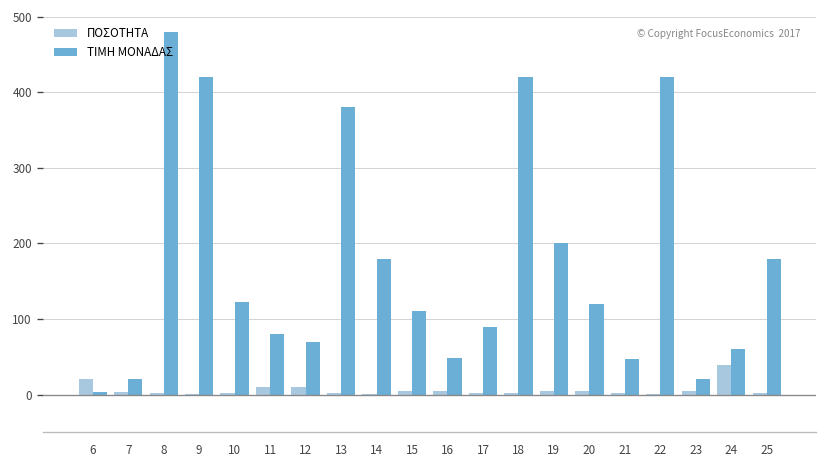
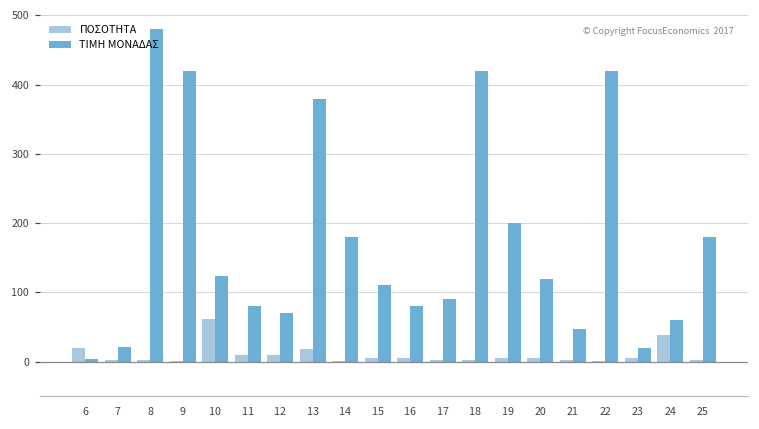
  {
    "ΠΟΣΟΤΗΤΑ": {
      "6": 20,
-     "10": 0,
+     "10": 60,
      "11": 10,
      "12": 10,
-     "13": 0,
+     "13": 20,
      "15": 10,
      "16": 10,
      "19": 10,
      "20": 10,
      "23": 10,
      "24": 40
    },
    "ΤΙΜΗ ΜΟΝΑΔΑΣ": {
      "7": 20,
      "8": 480,
      "9": 420,
      "10": 120,
      "11": 80,
      "12": 70,
      "13": 380,
      "14": 180,
      "15": 110,
-     "16": 50,
+     "16": 80,
      "17": 90,
      "18": 420,
      "19": 200,
      "20": 120,
      "21": 50,
      "22": 420,
      "23": 20,
      "24": 60,
      "25": 180
    }
  }
